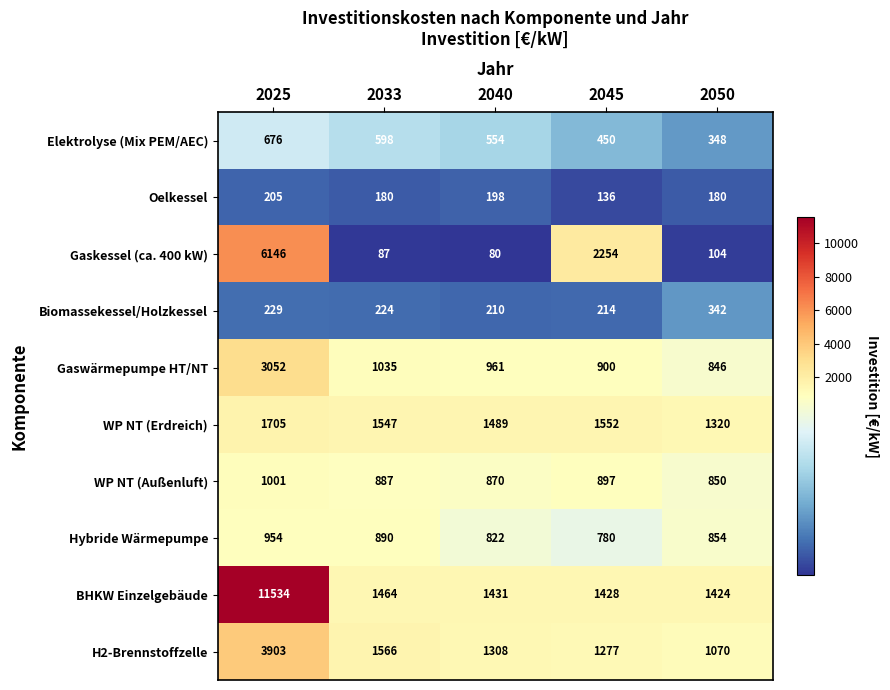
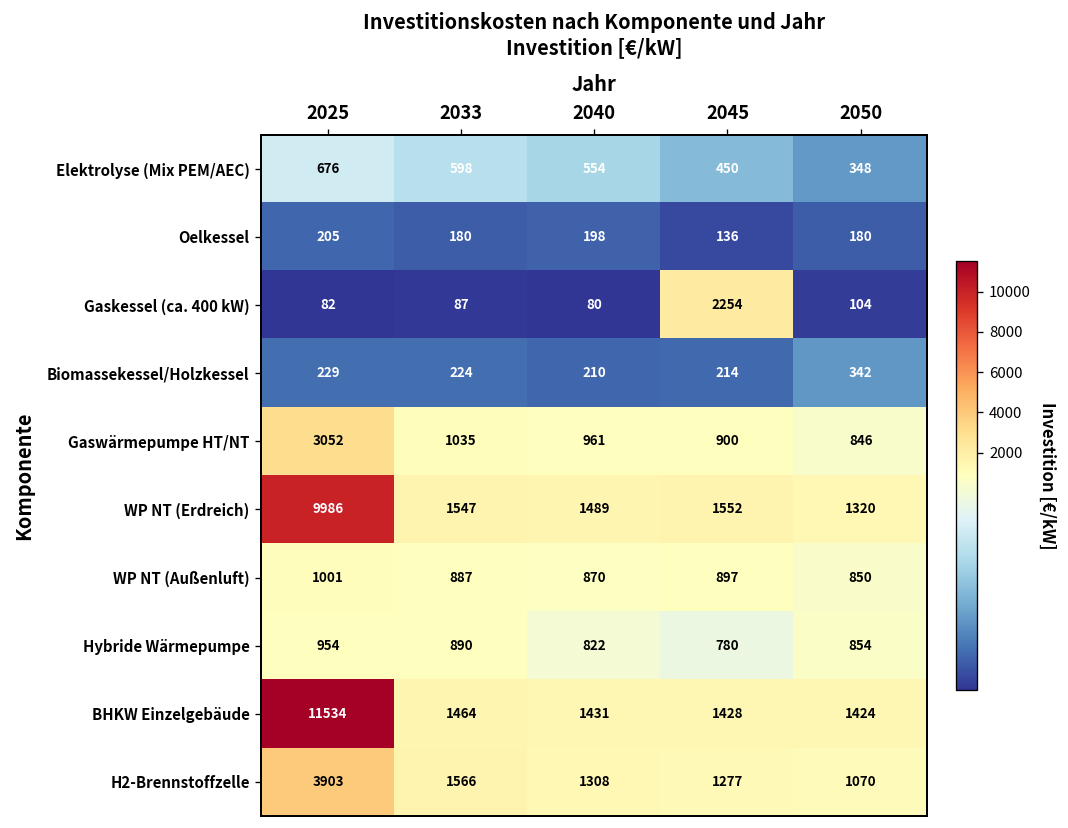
  {
    "Elektrolyse (Mix PEM/AEC)": {
      "2025": 676,
      "2033": 598,
      "2040": 554,
      "2045": 450,
      "2050": 348
    },
    "Oelkessel": {
      "2025": 205,
      "2033": 180,
      "2040": 198,
      "2045": 136,
      "2050": 180
    },
    "Gaskessel (ca. 400 kW)": {
-     "2025": 6146,
+     "2025": 82,
      "2033": 87,
      "2040": 80,
      "2045": 2254,
      "2050": 104
    },
    "Biomassekessel/Holzkessel": {
      "2025": 229,
      "2033": 224,
      "2040": 210,
      "2045": 214,
      "2050": 342
    },
    "Gaswärmepumpe HT/NT": {
      "2025": 3052,
      "2033": 1035,
      "2040": 961,
      "2045": 900,
      "2050": 846
    },
    "WP NT (Erdreich)": {
-     "2025": 1705,
+     "2025": 9986,
      "2033": 1547,
      "2040": 1489,
      "2045": 1552,
      "2050": 1320
    },
    "WP NT (Außenluft)": {
      "2025": 1001,
      "2033": 887,
      "2040": 870,
      "2045": 897,
      "2050": 850
    },
    "Hybride Wärmepumpe": {
      "2025": 954,
      "2033": 890,
      "2040": 822,
      "2045": 780,
      "2050": 854
    },
    "BHKW Einzelgebäude": {
      "2025": 11534,
      "2033": 1464,
      "2040": 1431,
      "2045": 1428,
      "2050": 1424
    },
    "H2-Brennstoffzelle": {
      "2025": 3903,
      "2033": 1566,
      "2040": 1308,
      "2045": 1277,
      "2050": 1070
    }
  }
